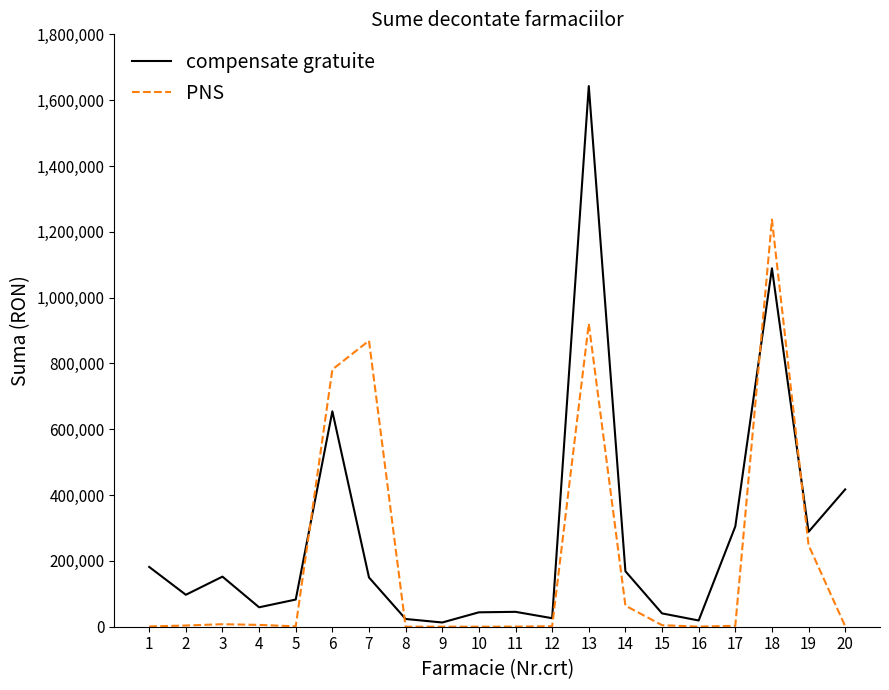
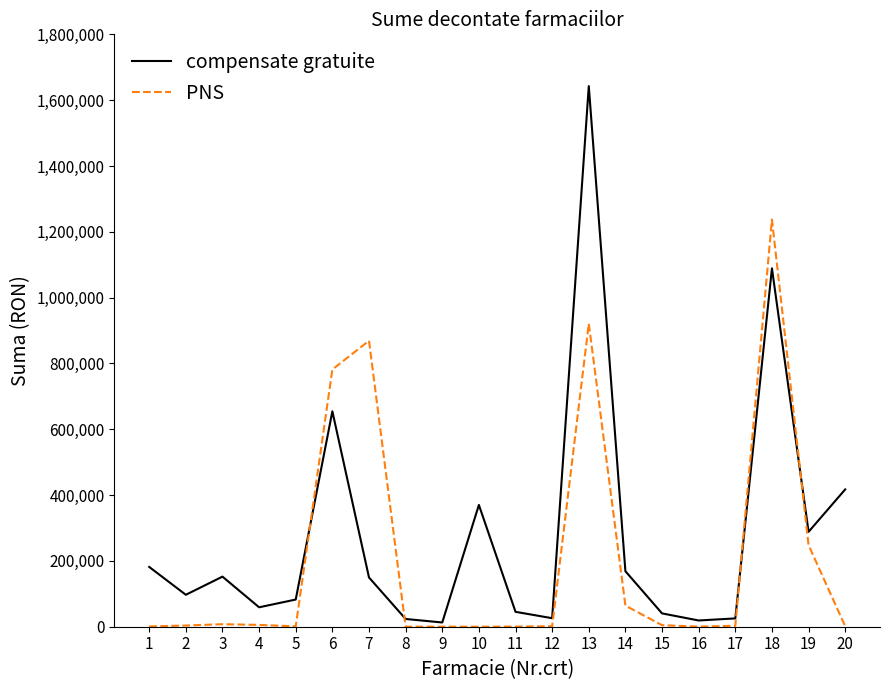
  {
    "compensate gratuite": {
      "1": "180,000",
      "2": "100,000",
      "3": "150,000",
      "4": "60,000",
      "5": "80,000",
      "6": "650,000",
      "7": "150,000",
      "8": "20,000",
      "9": "10,000",
-     "10": "40,000",
+     "10": "370,000",
      "11": "50,000",
      "12": "30,000",
      "13": "1,640,000",
      "14": "170,000",
      "15": "40,000",
      "16": "20,000",
-     "17": "300,000",
+     "17": "30,000",
      "18": "1,090,000",
      "19": "290,000",
      "20": "420,000"
    },
    "PNS": {
      "1": "0",
      "2": "0",
      "3": "10,000",
      "4": "10,000",
      "5": "0",
      "6": "780,000",
      "7": "870,000",
      "8": "0",
      "9": "0",
      "10": "0",
      "11": "0",
      "12": "0",
      "13": "920,000",
      "14": "60,000",
      "15": "0",
      "16": "0",
      "17": "0",
      "18": "1,240,000",
      "19": "250,000",
      "20": "0"
    }
  }
